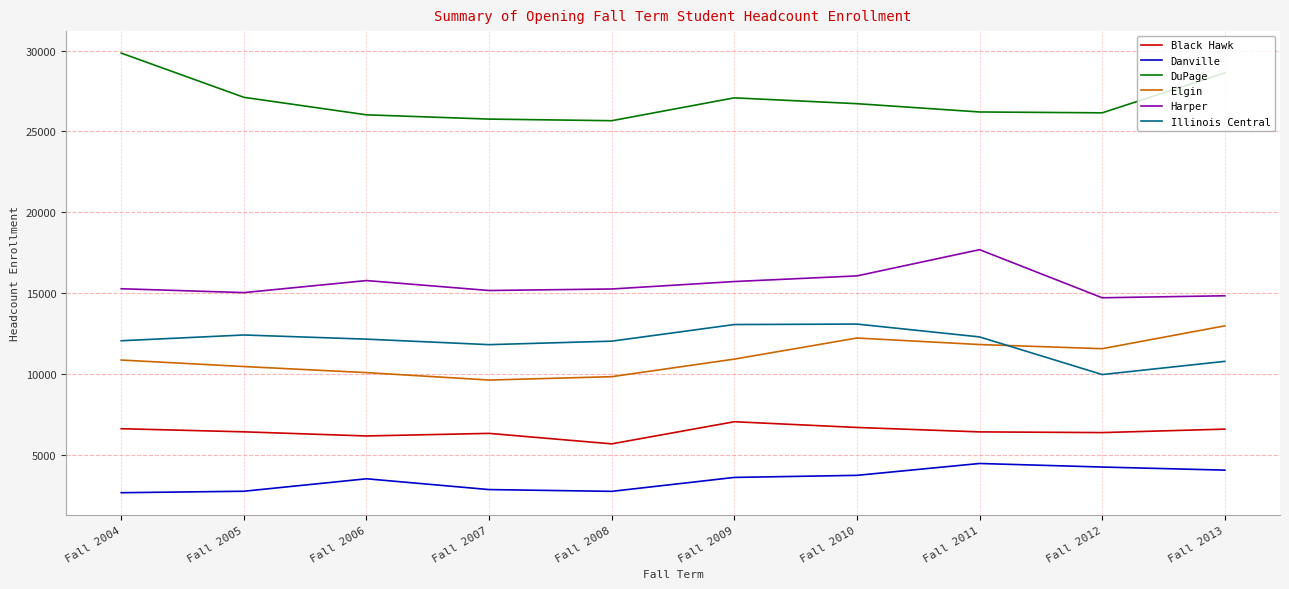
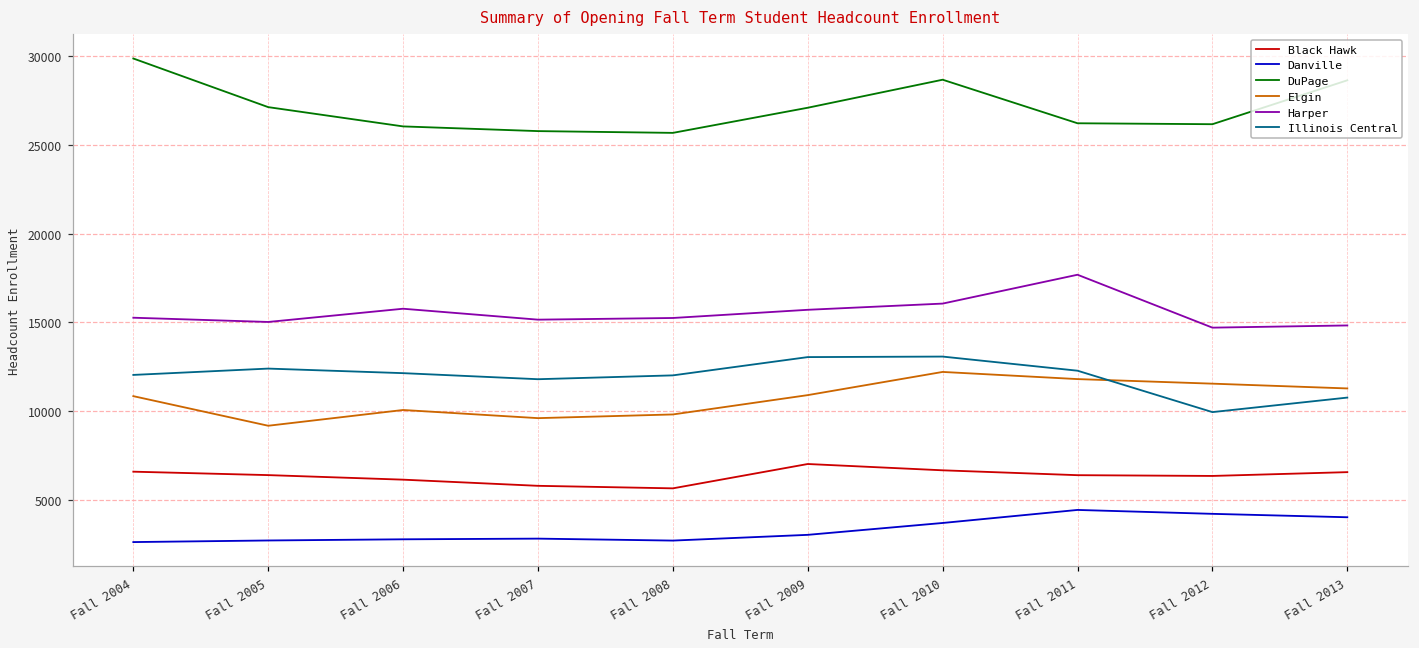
  {
    "Black Hawk": {
      "Fall 2004": 6600,
      "Fall 2005": 6400,
      "Fall 2006": 6200,
-     "Fall 2007": 6300,
+     "Fall 2007": 5800,
      "Fall 2008": 5700,
      "Fall 2009": 7000,
      "Fall 2010": 6700,
      "Fall 2011": 6400,
      "Fall 2012": 6400,
      "Fall 2013": 6600
    },
    "Danville": {
      "Fall 2004": 2600,
      "Fall 2005": 2700,
-     "Fall 2006": 3500,
+     "Fall 2006": 2800,
      "Fall 2007": 2800,
      "Fall 2008": 2700,
-     "Fall 2009": 3600,
+     "Fall 2009": 3000,
      "Fall 2010": 3700,
      "Fall 2011": 4400,
      "Fall 2012": 4200,
      "Fall 2013": 4000
    },
    "DuPage": {
      "Fall 2004": 29900,
      "Fall 2005": 27100,
      "Fall 2006": 26000,
      "Fall 2007": 25800,
      "Fall 2008": 25700,
      "Fall 2009": 27100,
-     "Fall 2010": 26700,
+     "Fall 2010": 28700,
      "Fall 2011": 26200,
      "Fall 2012": 26200
    },
    "Elgin": {
      "Fall 2004": 10900,
-     "Fall 2005": 10400,
+     "Fall 2005": 9200,
      "Fall 2006": 10100,
      "Fall 2007": 9600,
      "Fall 2008": 9800,
      "Fall 2009": 10900,
      "Fall 2010": 12200,
      "Fall 2011": 11800,
      "Fall 2012": 11600,
-     "Fall 2013": 13000
+     "Fall 2013": 11300
    },
    "Harper": {
      "Fall 2004": 15300,
      "Fall 2005": 15000,
      "Fall 2006": 15800,
      "Fall 2007": 15200,
      "Fall 2008": 15300,
      "Fall 2009": 15700,
      "Fall 2010": 16100,
      "Fall 2011": 17700,
      "Fall 2012": 14700,
      "Fall 2013": 14800
    },
    "Illinois Central": {
      "Fall 2004": 12000,
      "Fall 2005": 12400,
      "Fall 2006": 12100,
      "Fall 2007": 11800,
      "Fall 2008": 12000,
      "Fall 2009": 13000,
      "Fall 2010": 13100,
      "Fall 2011": 12300,
      "Fall 2012": 10000,
      "Fall 2013": 10800
    }
  }
